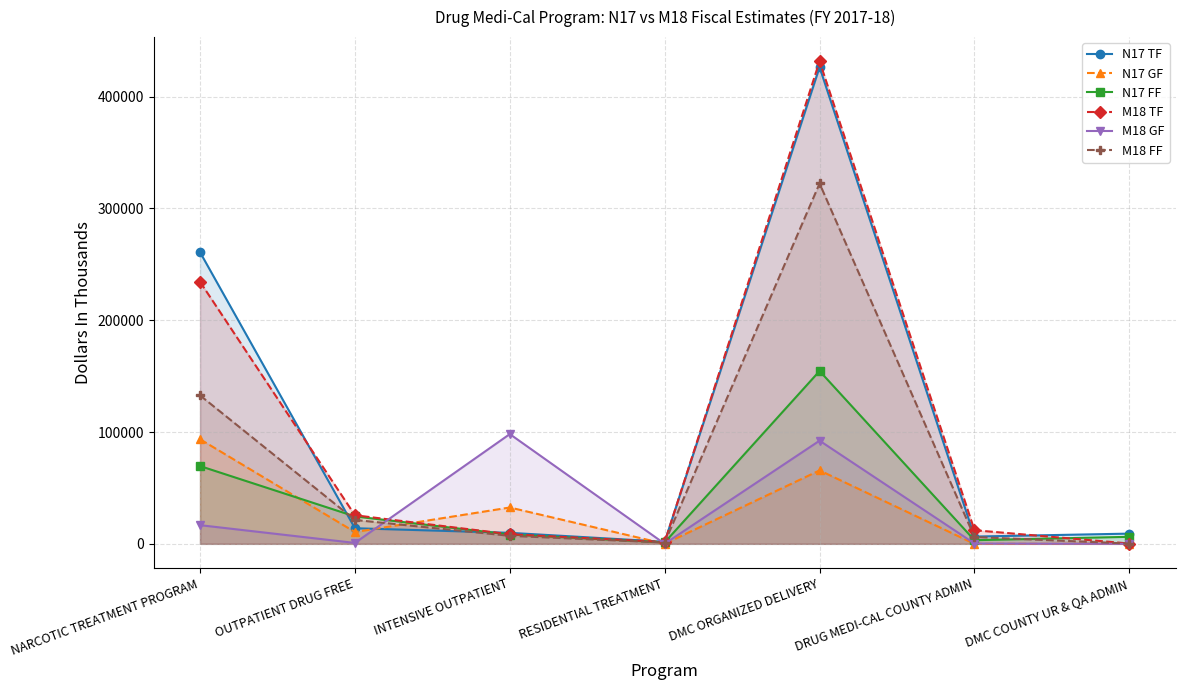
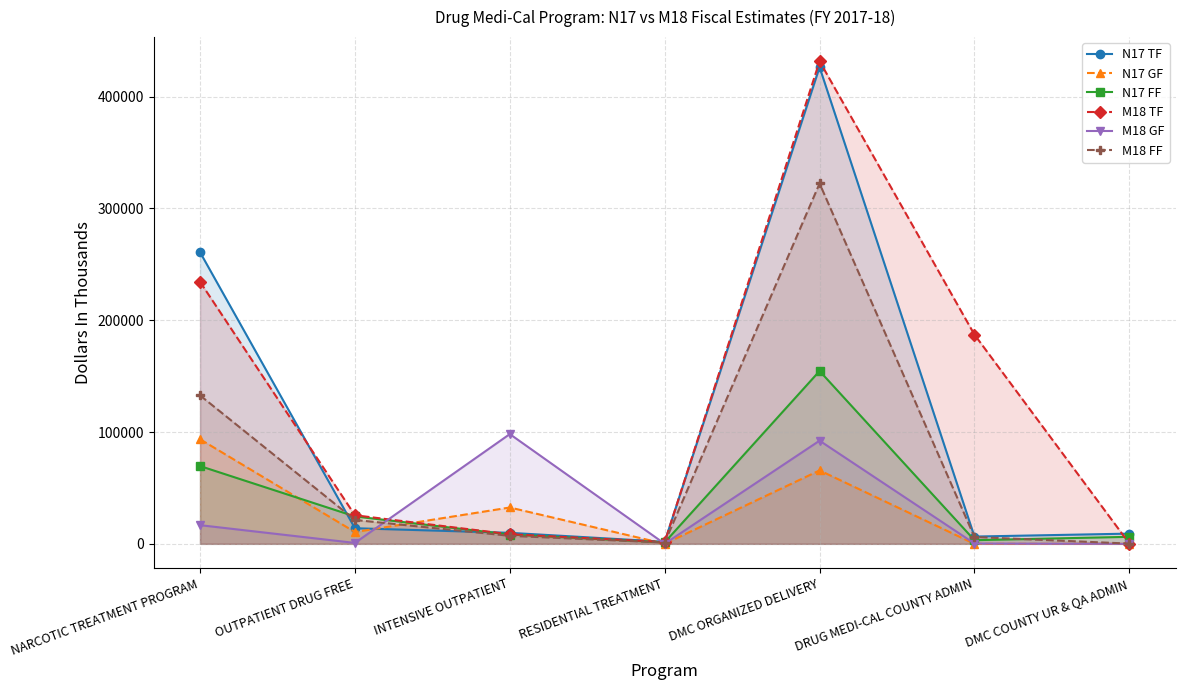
  {
    "N17 TF": {
      "NARCOTIC TREATMENT PROGRAM": 261000,
      "OUTPATIENT DRUG FREE": 14000,
      "DMC ORGANIZED DELIVERY": 426000,
      "DMC COUNTY UR & QA ADMIN": 9000
    },
    "N17 GF": {
      "NARCOTIC TREATMENT PROGRAM": 94000,
      "OUTPATIENT DRUG FREE": 11000,
      "INTENSIVE OUTPATIENT": 33000,
      "DMC ORGANIZED DELIVERY": 66000
    },
    "N17 FF": {
      "NARCOTIC TREATMENT PROGRAM": 70000,
      "DMC ORGANIZED DELIVERY": 155000,
      "DRUG MEDI-CAL COUNTY ADMIN": 3000,
      "DMC COUNTY UR & QA ADMIN": 6000
    },
    "M18 TF": {
      "NARCOTIC TREATMENT PROGRAM": 234000,
      "DMC ORGANIZED DELIVERY": 432000,
-     "DRUG MEDI-CAL COUNTY ADMIN": 12000
+     "DRUG MEDI-CAL COUNTY ADMIN": 187000
    },
    "M18 GF": {
      "NARCOTIC TREATMENT PROGRAM": 17000,
      "OUTPATIENT DRUG FREE": 1000,
      "INTENSIVE OUTPATIENT": 98000,
      "DMC ORGANIZED DELIVERY": 92000
    },
    "M18 FF": {
      "NARCOTIC TREATMENT PROGRAM": 133000,
      "OUTPATIENT DRUG FREE": 21000,
      "DMC ORGANIZED DELIVERY": 322000
    }
  }
